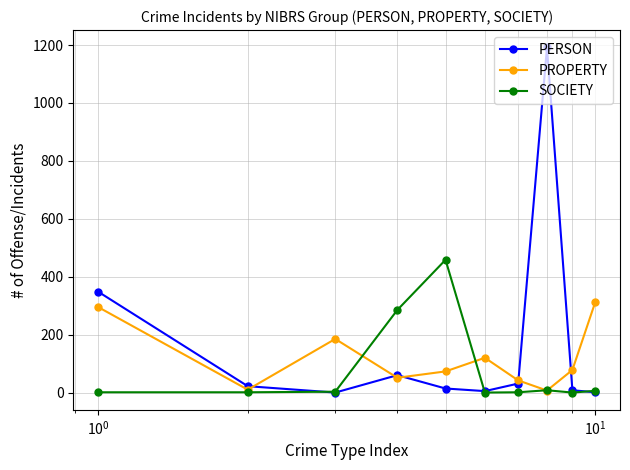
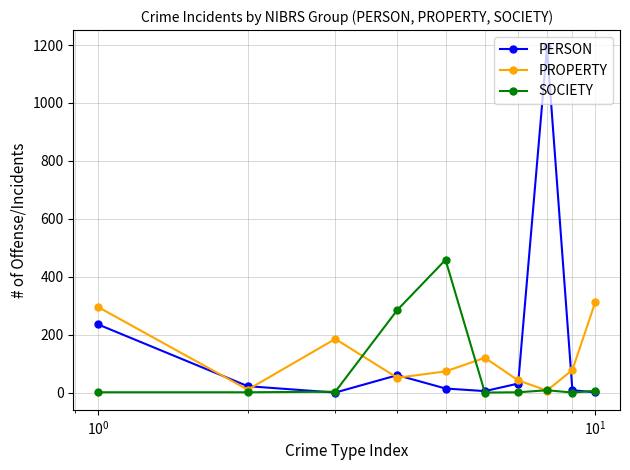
  {
    "PERSON": {
-     "10^0": 350
+     "10^0": 240
    },
    "PROPERTY": {
      "10^0": 300,
      "10^1": 310
    },
    "SOCIETY": {
      "10^0": 0
    }
  }
